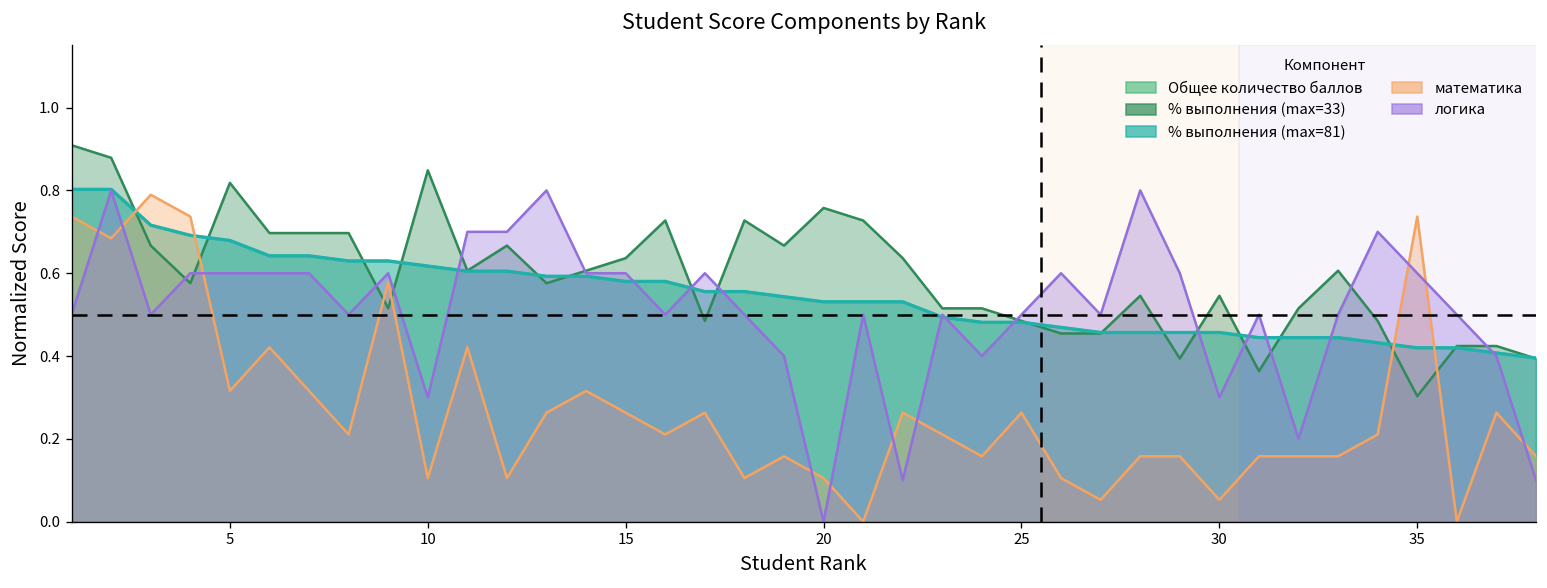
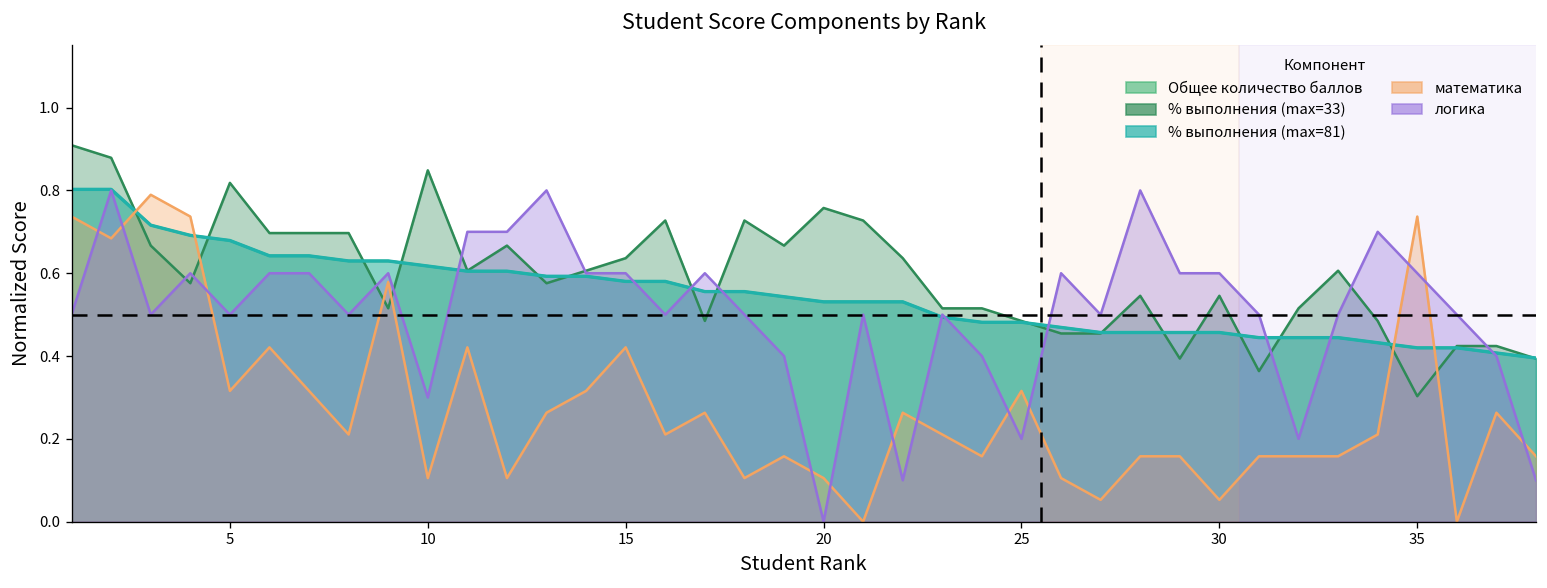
  {
    "математика": {
      "5": 0.32,
      "10": 0.11,
-     "15": 0.26,
+     "15": 0.42,
      "20": 0.11,
-     "25": 0.26,
+     "25": 0.32,
      "30": 0.05,
      "35": 0.74
    },
    "логика": {
-     "5": 0.60,
+     "5": 0.50,
      "10": 0.30,
      "15": 0.60,
      "20": 0.00,
-     "25": 0.50,
-     "30": 0.30,
+     "25": 0.20,
+     "30": 0.60,
      "35": 0.60
    }
  }
